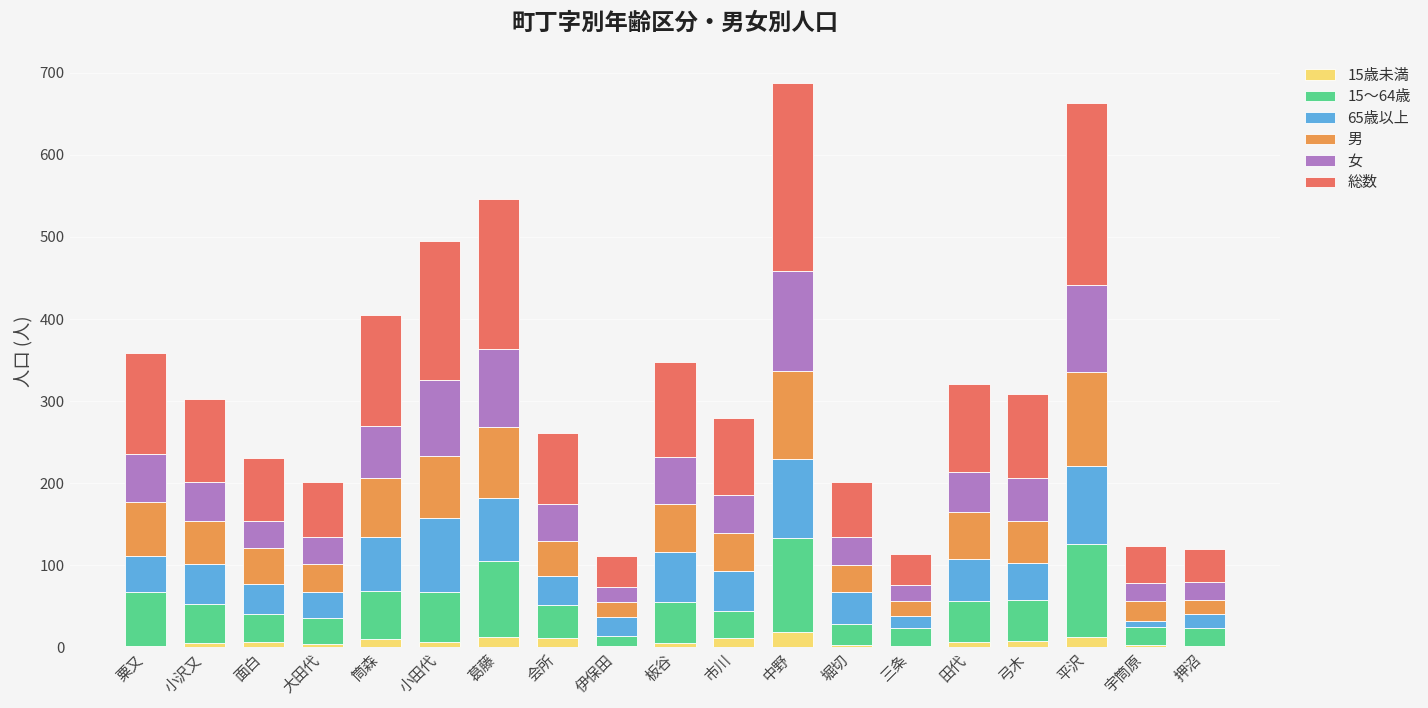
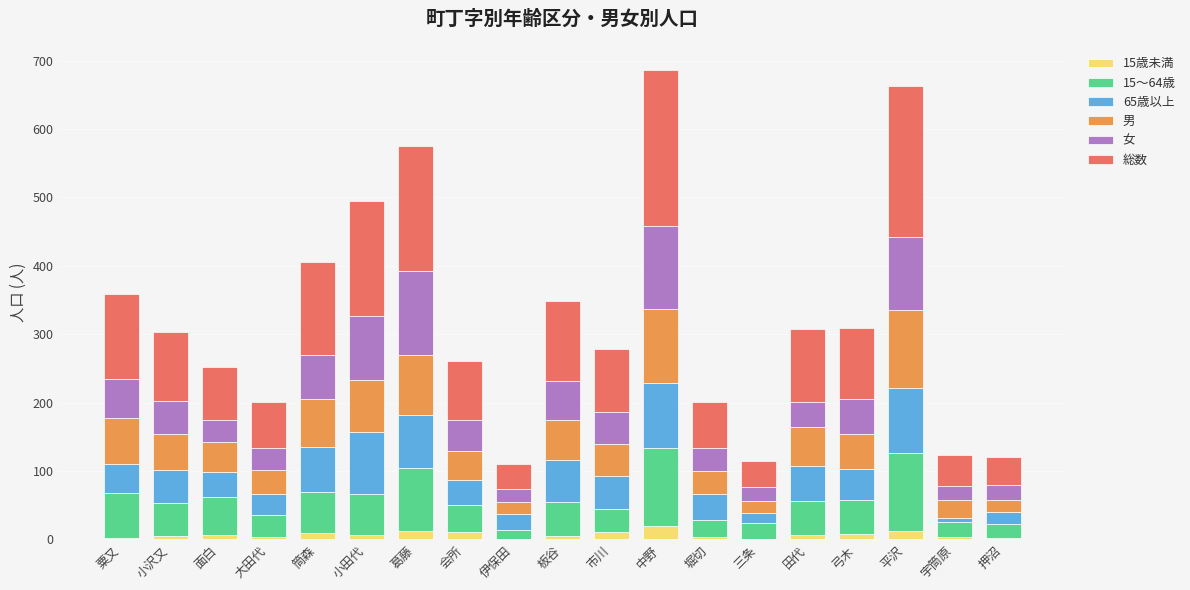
  {
    "15歳未満": {
      "小沢又": 10,
      "面白": 10,
      "大田代": 0,
      "筒森": 10,
      "小田代": 10,
      "葛藤": 10,
      "会所": 10,
      "板谷": 10,
      "市川": 10,
      "中野": 20,
      "田代": 10,
      "弓木": 10,
      "平沢": 10
    },
    "15～64歳": {
      "粟又": 70,
      "小沢又": 50,
-     "面白": 40,
+     "面白": 60,
      "大田代": 30,
      "筒森": 60,
      "小田代": 60,
      "葛藤": 90,
      "会所": 40,
      "伊保田": 10,
      "板谷": 50,
      "市川": 30,
      "中野": 110,
      "堀切": 30,
      "三条": 20,
      "田代": 50,
      "弓木": 50,
      "平沢": 110,
      "宇筒原": 20,
      "押沼": 20
    },
    "65歳以上": {
      "粟又": 40,
      "小沢又": 50,
      "面白": 40,
      "大田代": 30,
      "筒森": 70,
      "小田代": 90,
      "葛藤": 80,
      "会所": 40,
      "伊保田": 20,
      "板谷": 60,
      "市川": 50,
      "中野": 100,
      "堀切": 40,
      "三条": 10,
      "田代": 50,
      "弓木": 50,
      "平沢": 100,
      "宇筒原": 10,
      "押沼": 20
    },
    "女": {
      "粟又": 60,
      "小沢又": 50,
      "面白": 30,
      "大田代": 30,
      "筒森": 60,
      "小田代": 90,
-     "葛藤": 100,
+     "葛藤": 120,
      "会所": 40,
      "伊保田": 20,
      "板谷": 60,
      "市川": 50,
      "中野": 120,
      "堀切": 30,
      "三条": 20,
-     "田代": 50,
+     "田代": 40,
      "弓木": 50,
      "平沢": 110,
      "宇筒原": 20,
      "押沼": 20
    }
  }
